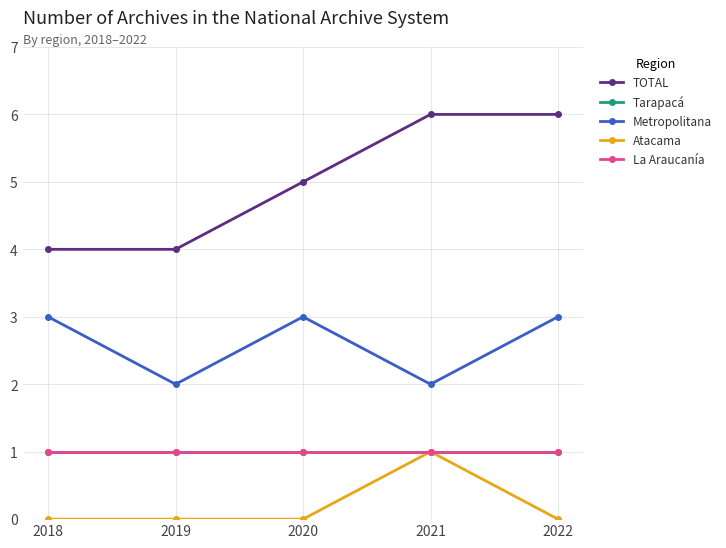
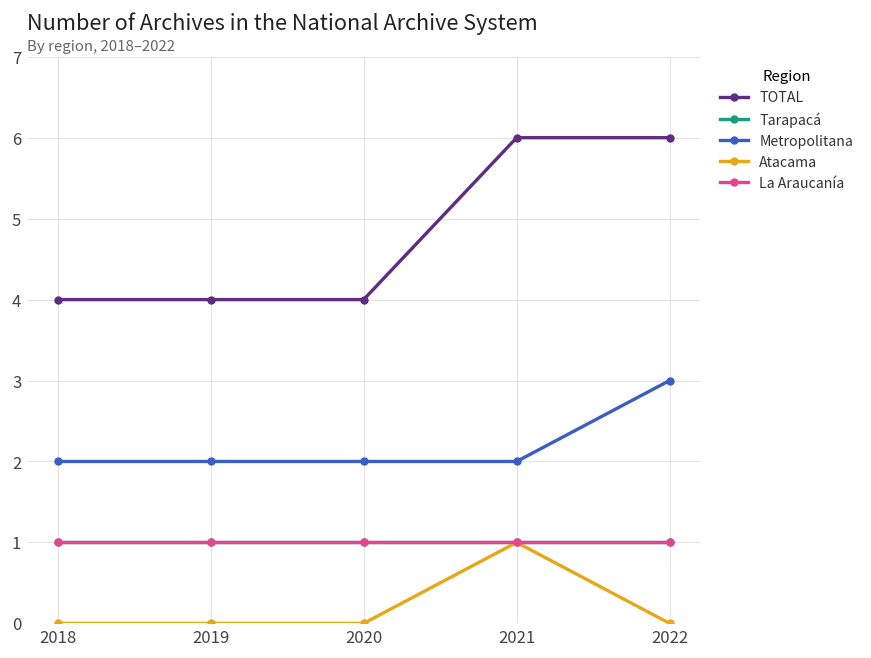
  {
    "TOTAL": {
      "2018": 4,
      "2019": 4,
-     "2020": 5,
+     "2020": 4,
      "2021": 6,
      "2022": 6
    },
    "La Araucanía": {
      "2018": 1,
      "2019": 1,
      "2020": 1,
      "2022": 1
    },
    "Metropolitana": {
-     "2018": 3,
+     "2018": 2,
      "2019": 2,
-     "2020": 3,
+     "2020": 2,
      "2021": 2,
      "2022": 3
    },
    "Atacama": {
      "2018": 0,
      "2019": 0,
      "2020": 0,
      "2022": 0
    }
  }
